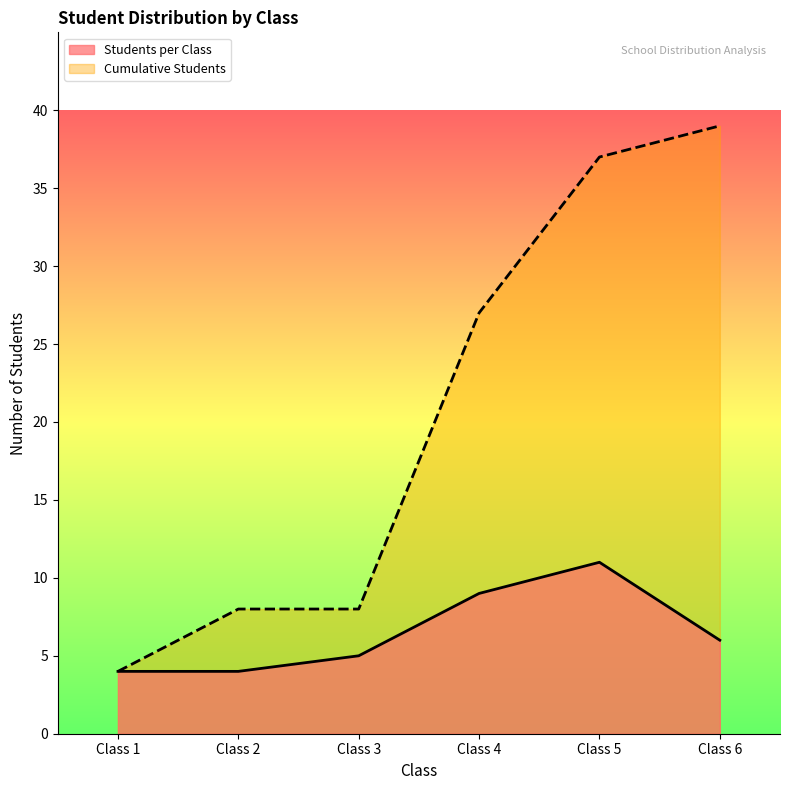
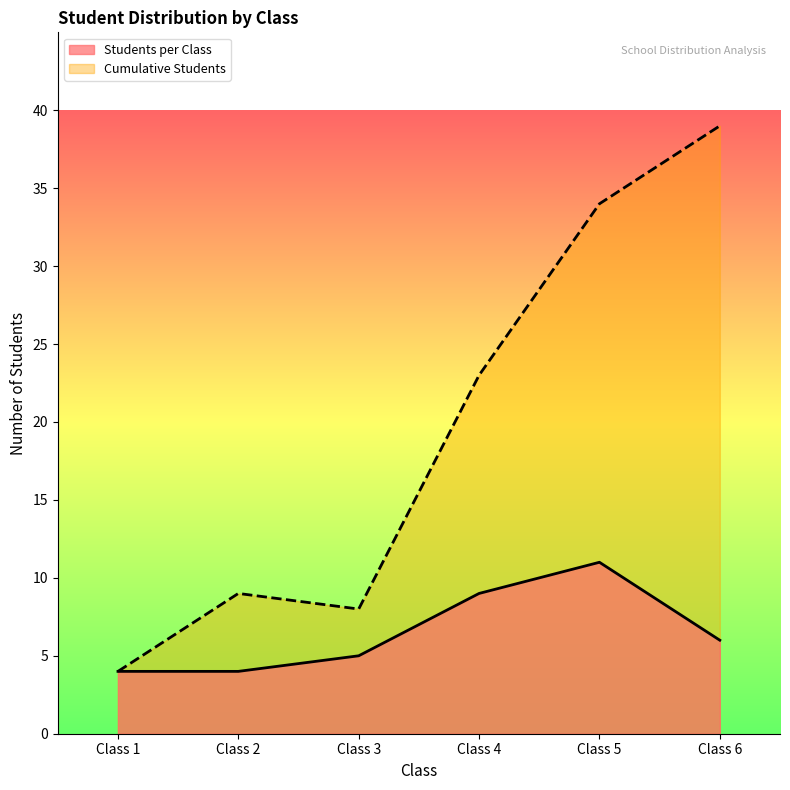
  {
    "Students per Class": {
      "Class 2": 4,
      "Class 3": 5,
      "Class 4": 9,
      "Class 5": 11,
      "Class 6": 6
    },
    "Cumulative Students": {
-     "Class 2": 8,
+     "Class 2": 9,
      "Class 3": 8,
-     "Class 4": 27,
-     "Class 5": 37,
+     "Class 4": 23,
+     "Class 5": 34,
      "Class 6": 39
    }
  }
